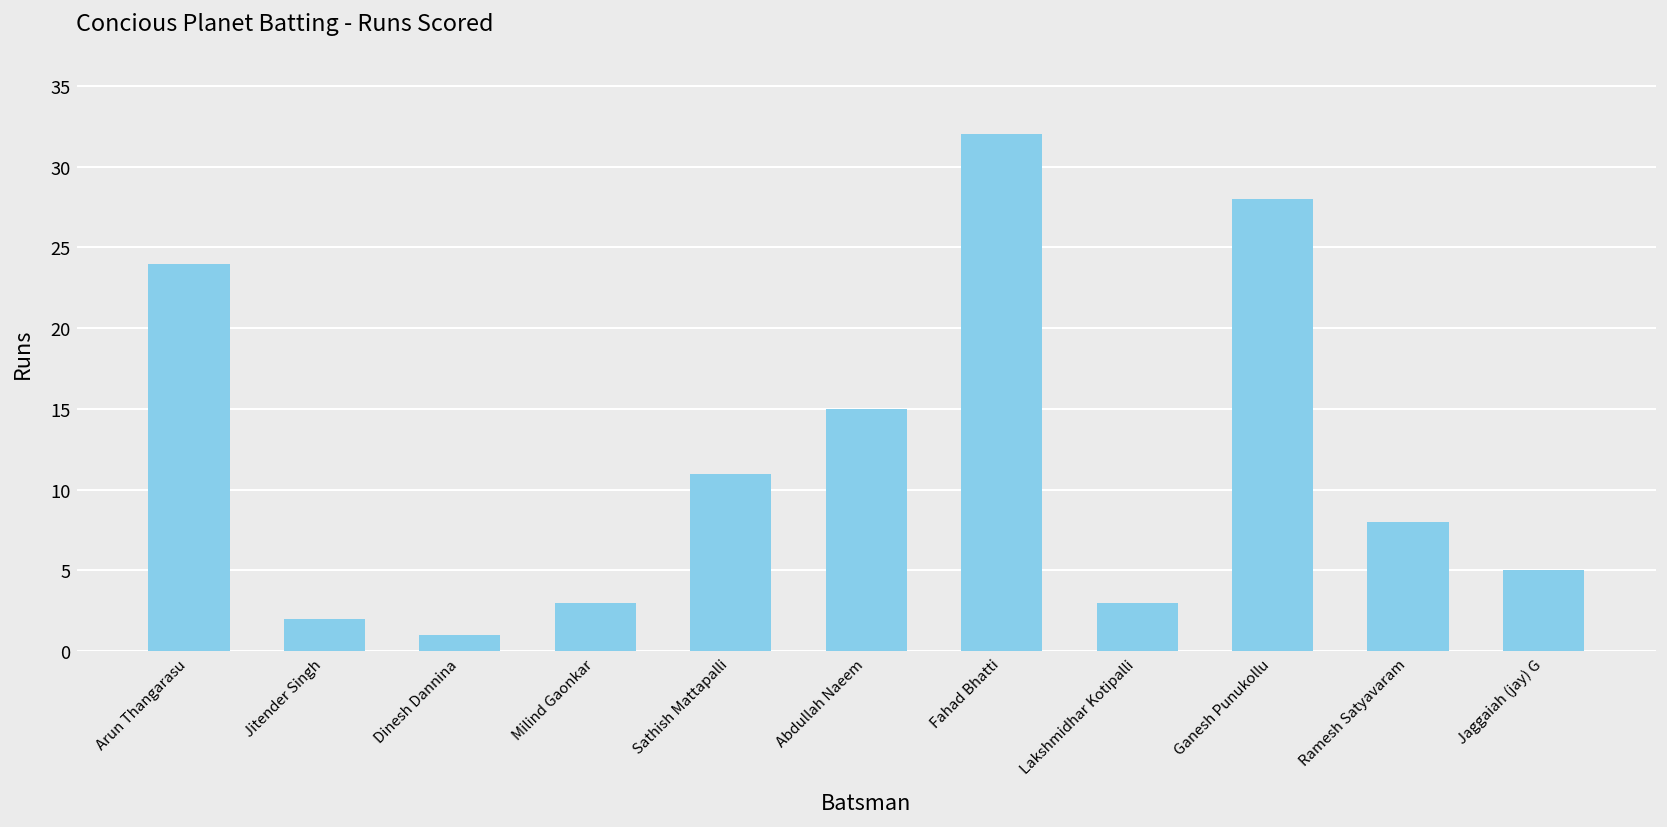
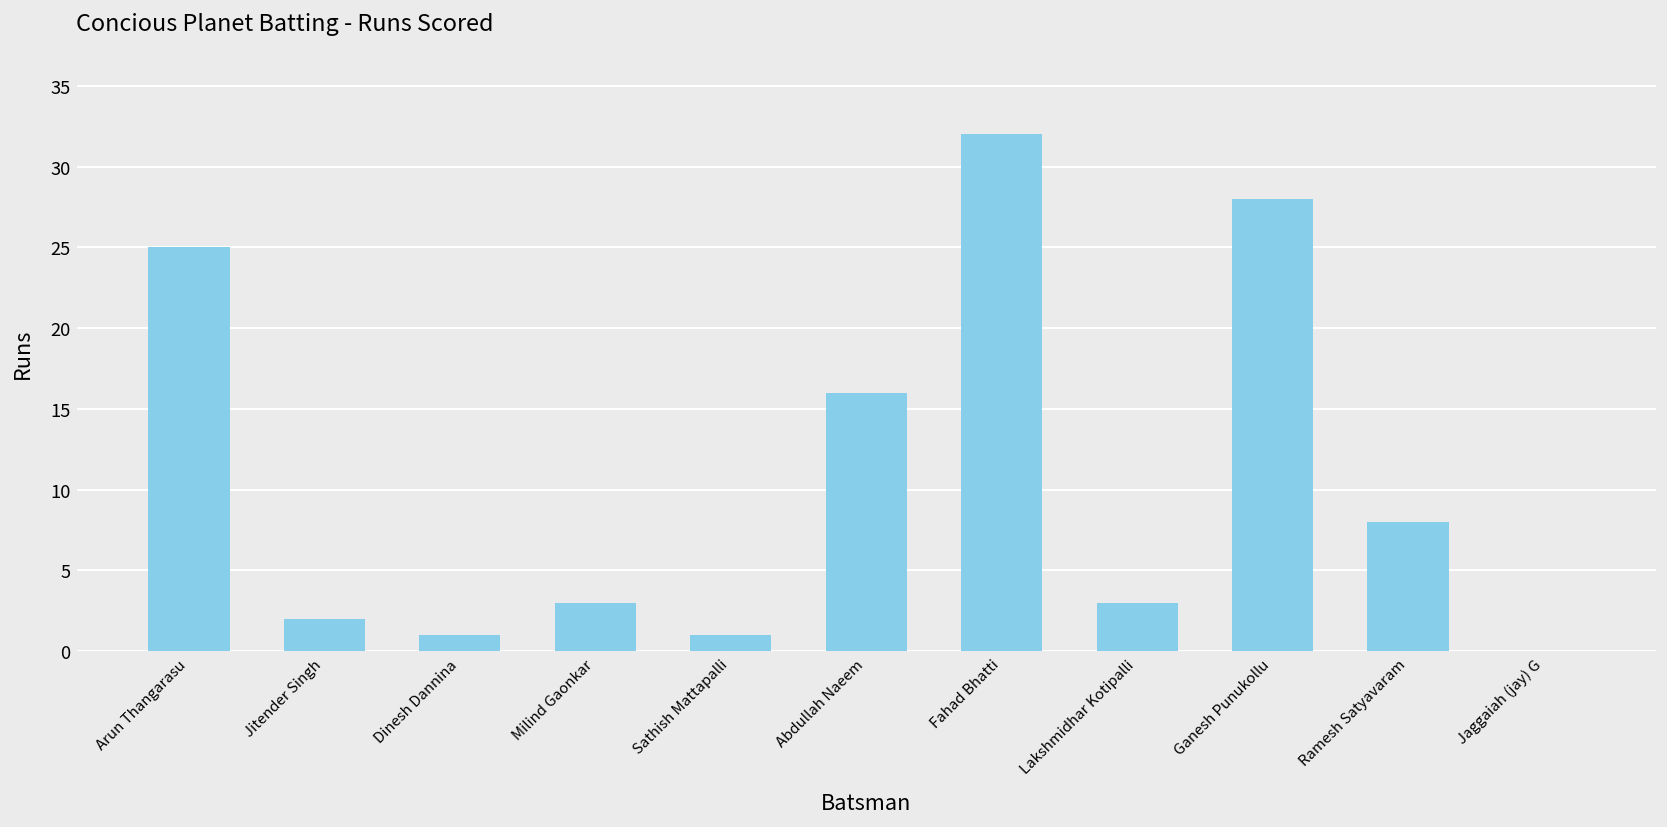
  {
-   "Arun Thangarasu": 24,
+   "Arun Thangarasu": 25,
    "Jitender Singh": 2,
    "Dinesh Dannina": 1,
    "Milind Gaonkar": 3,
-   "Sathish Mattapalli": 11,
-   "Abdullah Naeem": 15,
+   "Sathish Mattapalli": 1,
+   "Abdullah Naeem": 16,
    "Fahad Bhatti": 32,
    "Lakshmidhar Kotipalli": 3,
    "Ganesh Punukollu": 28,
    "Ramesh Satyavaram": 8,
-   "Jaggaiah (jay) G": 5
+   "Jaggaiah (jay) G": 0
  }
